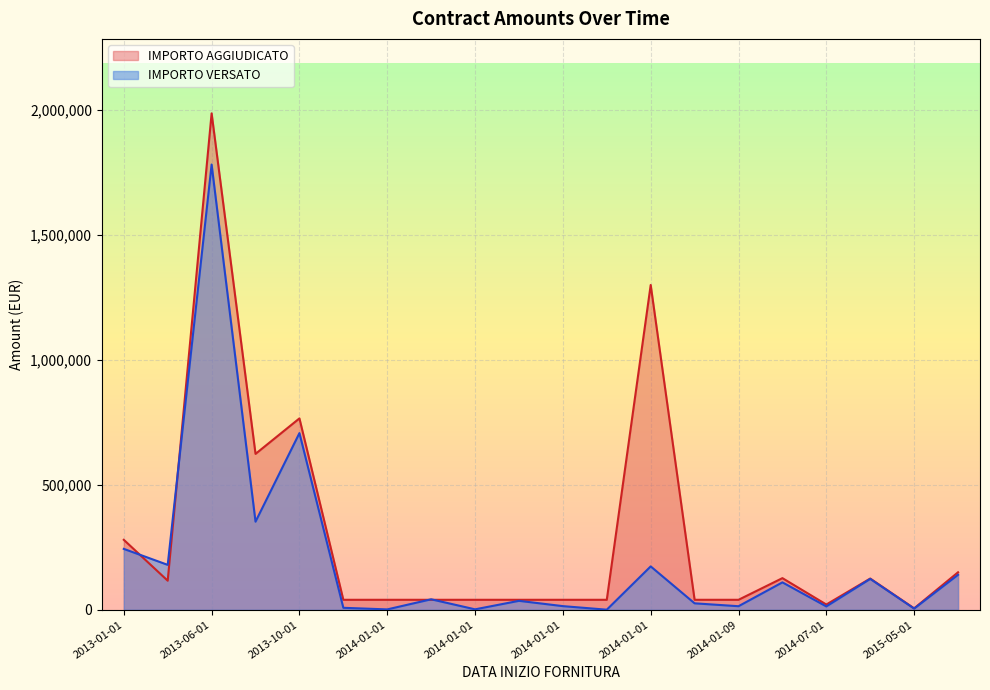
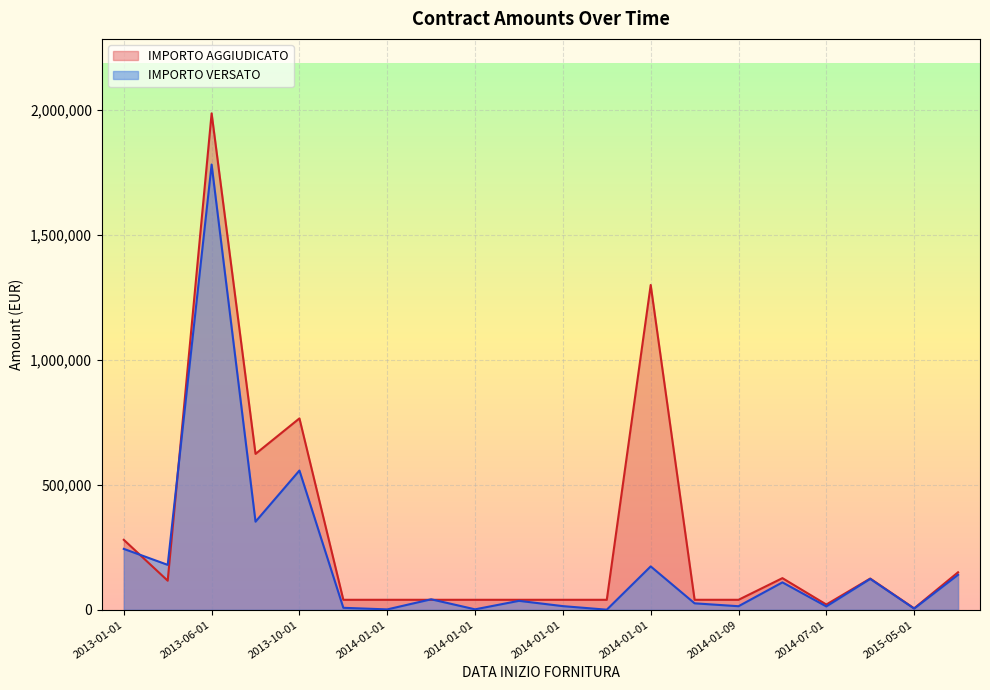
  {
    "IMPORTO AGGIUDICATO": {
      "2013-10-01": "770,000"
    },
    "IMPORTO VERSATO": {
-     "2013-10-01": "710,000"
+     "2013-10-01": "560,000"
    }
  }
